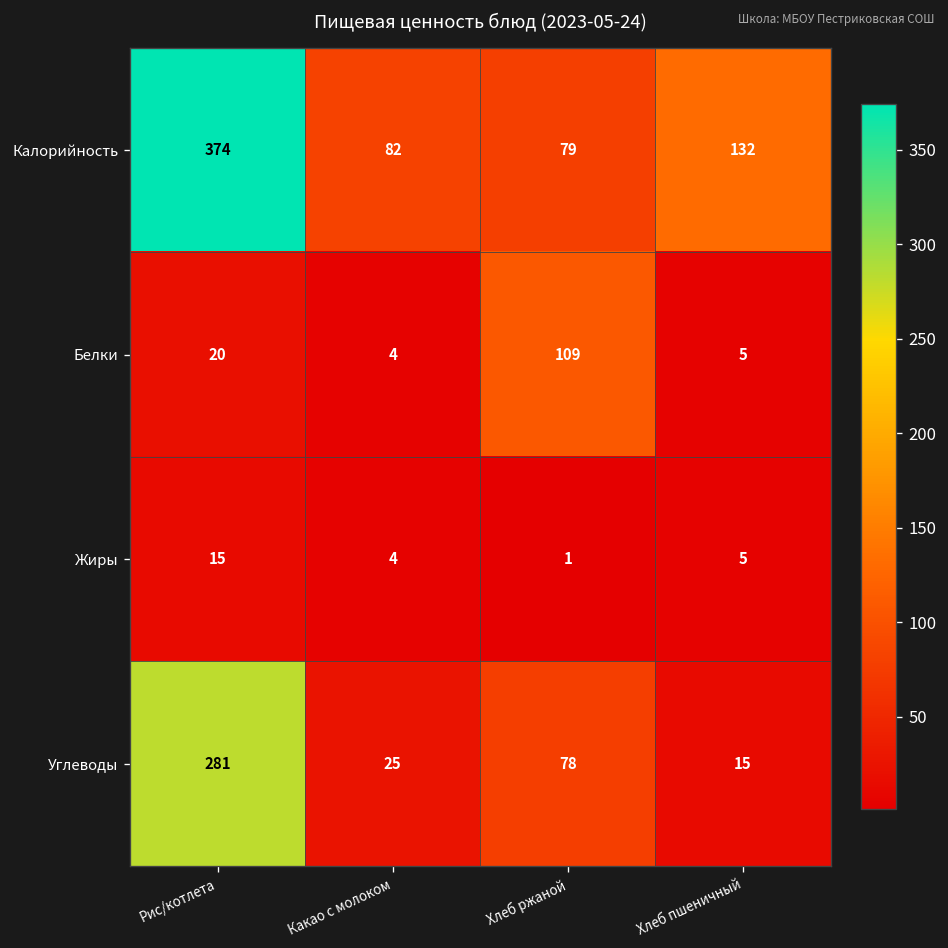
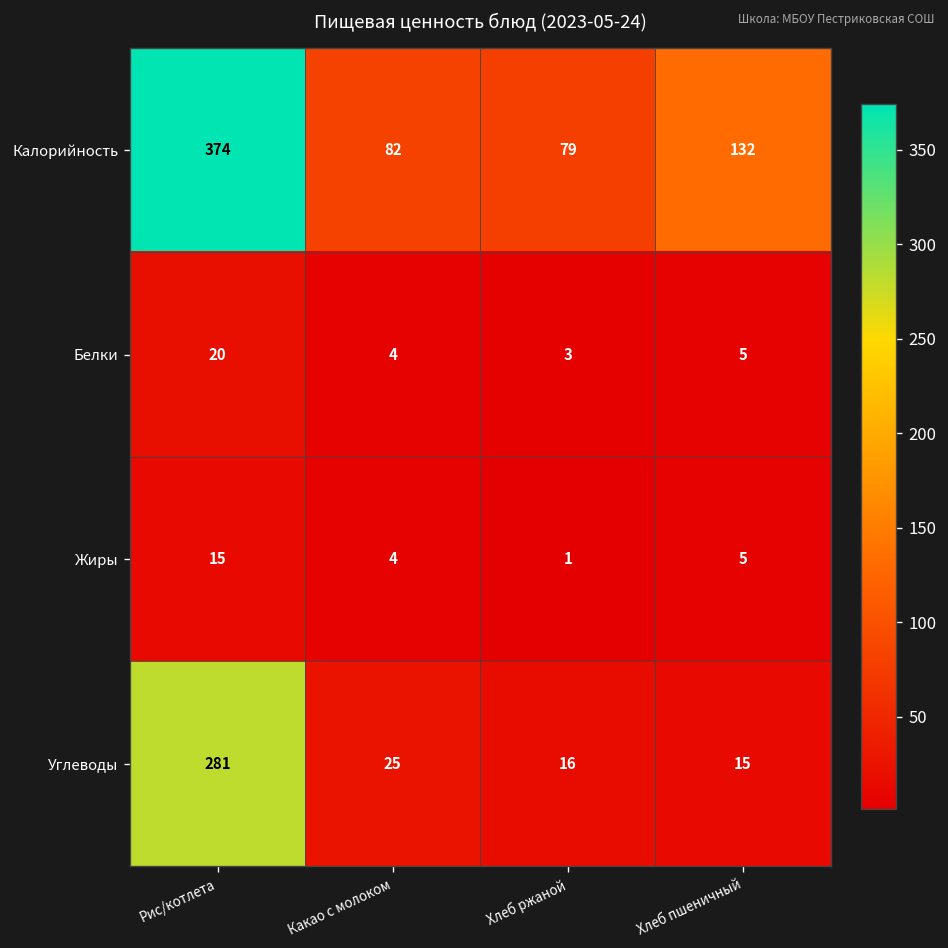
  {
    "Калорийность": {
      "Рис/котлета": 374,
      "Какао с молоком": 82,
      "Хлеб ржаной": 79,
      "Хлеб пшеничный": 132
    },
    "Белки": {
      "Рис/котлета": 20,
      "Какао с молоком": 4,
-     "Хлеб ржаной": 109,
+     "Хлеб ржаной": 3,
      "Хлеб пшеничный": 5
    },
    "Жиры": {
      "Рис/котлета": 15,
      "Какао с молоком": 4,
      "Хлеб ржаной": 1,
      "Хлеб пшеничный": 5
    },
    "Углеводы": {
      "Рис/котлета": 281,
      "Какао с молоком": 25,
-     "Хлеб ржаной": 78,
+     "Хлеб ржаной": 16,
      "Хлеб пшеничный": 15
    }
  }
